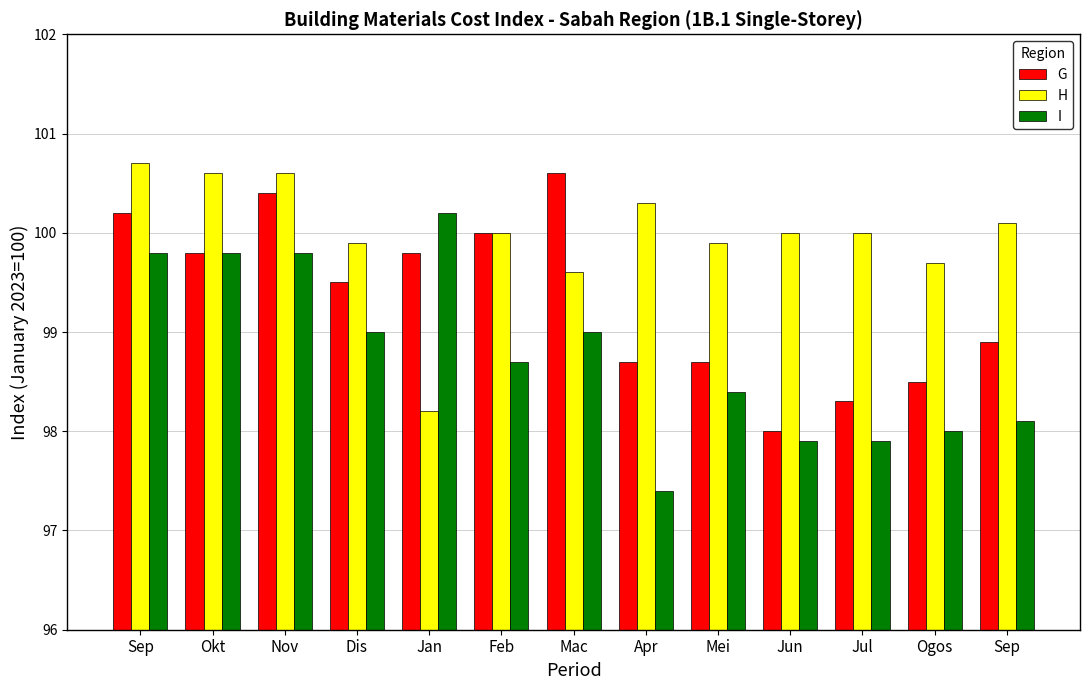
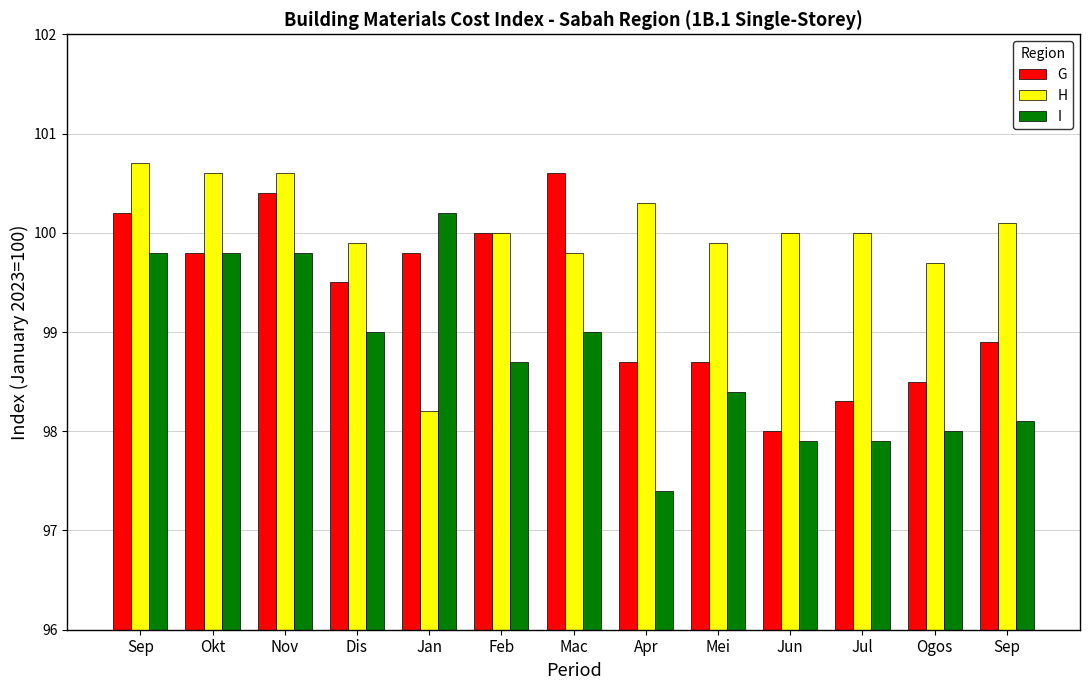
  {
    "G": {
      "Okt": 99.8,
      "Nov": 100.4,
      "Dis": 99.5,
      "Jan": 99.8,
      "Feb": 100.0,
      "Mac": 100.6,
      "Apr": 98.7,
      "Mei": 98.7,
      "Jun": 98.0,
      "Jul": 98.3,
      "Ogos": 98.5
    },
    "H": {
      "Okt": 100.6,
      "Nov": 100.6,
      "Dis": 99.9,
      "Jan": 98.2,
      "Feb": 100.0,
-     "Mac": 99.6,
+     "Mac": 99.8,
      "Apr": 100.3,
      "Mei": 99.9,
      "Jun": 100.0,
      "Jul": 100.0,
      "Ogos": 99.7
    },
    "I": {
      "Okt": 99.8,
      "Nov": 99.8,
      "Dis": 99.0,
      "Jan": 100.2,
      "Feb": 98.7,
      "Mac": 99.0,
      "Apr": 97.4,
      "Mei": 98.4,
      "Jun": 97.9,
      "Jul": 97.9,
      "Ogos": 98.0
    }
  }
